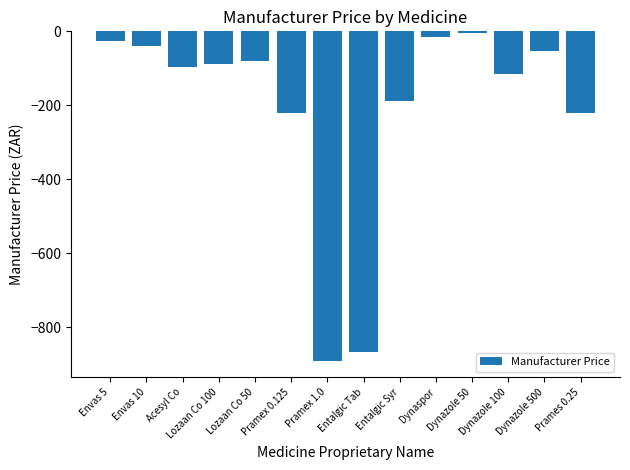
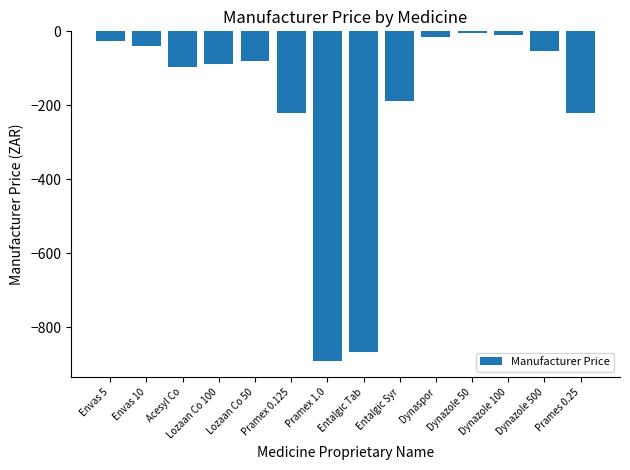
  {
    "Envas 5": -30,
    "Envas 10": -40,
    "Acesyl Co": -100,
    "Lozaan Co 100": -90,
    "Lozaan Co 50": -80,
    "Pramex 0.125": -220,
    "Pramex 1.0": -890,
    "Entalgic Tab": -870,
    "Entalgic Syr": -190,
    "Dynaspor": -20,
-   "Dynazole 100": -120,
+   "Dynazole 100": -10,
    "Dynazole 500": -50,
    "Prames 0.25": -220
  }
